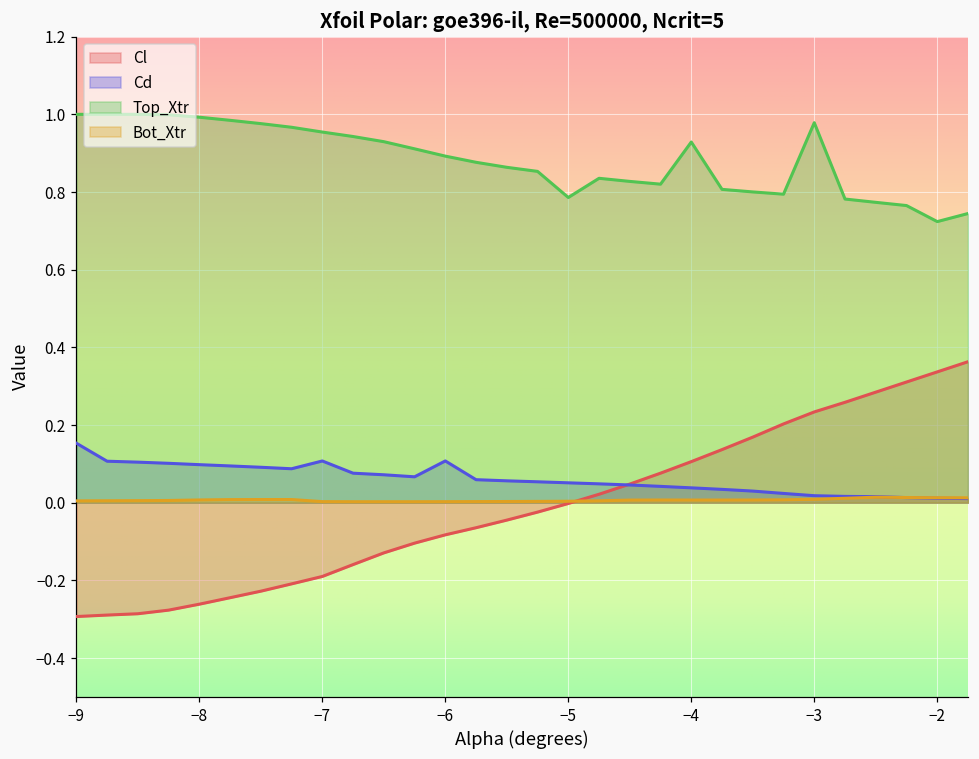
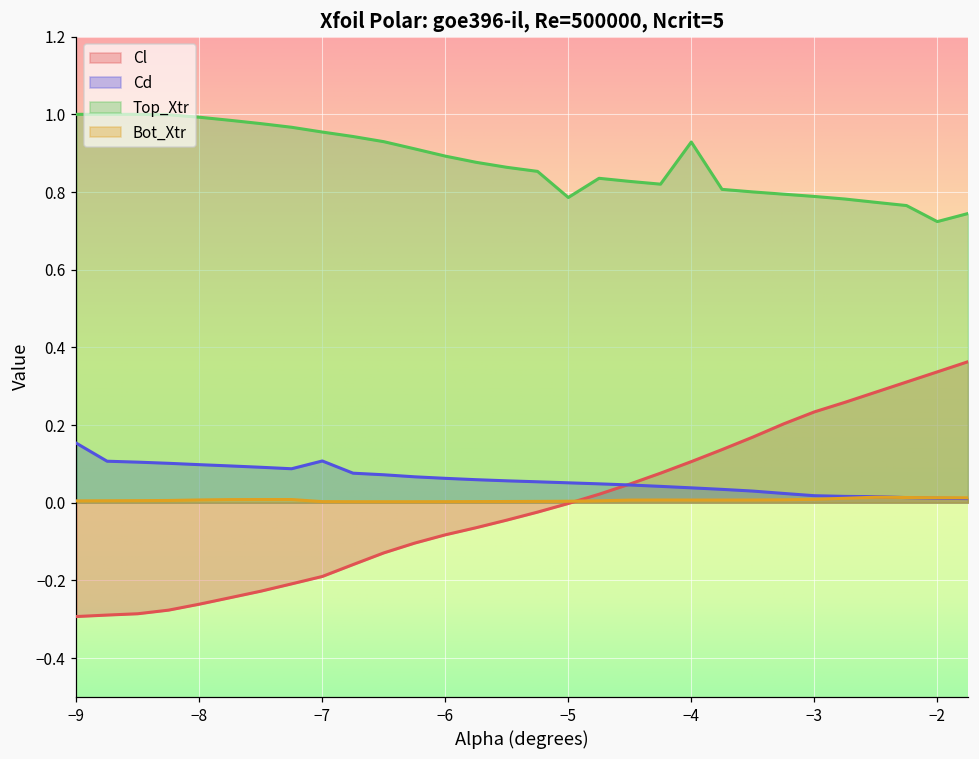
  {
    "Cd": {
      "−9": 0.15,
      "−8": 0.10,
      "−7": 0.11,
-     "−6": 0.11,
+     "−6": 0.06,
      "−5": 0.05,
      "−4": 0.04,
      "−3": 0.02
    },
    "Top_Xtr": {
      "−9": 1.00,
      "−8": 0.99,
      "−7": 0.95,
      "−6": 0.89,
      "−5": 0.79,
      "−4": 0.93,
-     "−3": 0.98,
+     "−3": 0.79,
      "−2": 0.72
    }
  }
